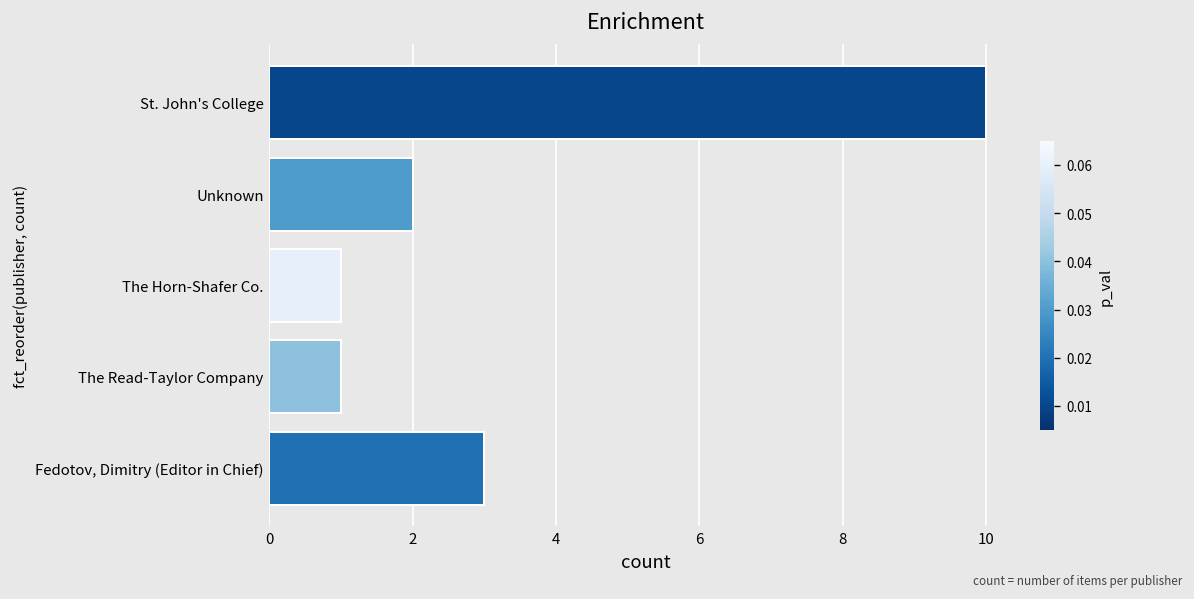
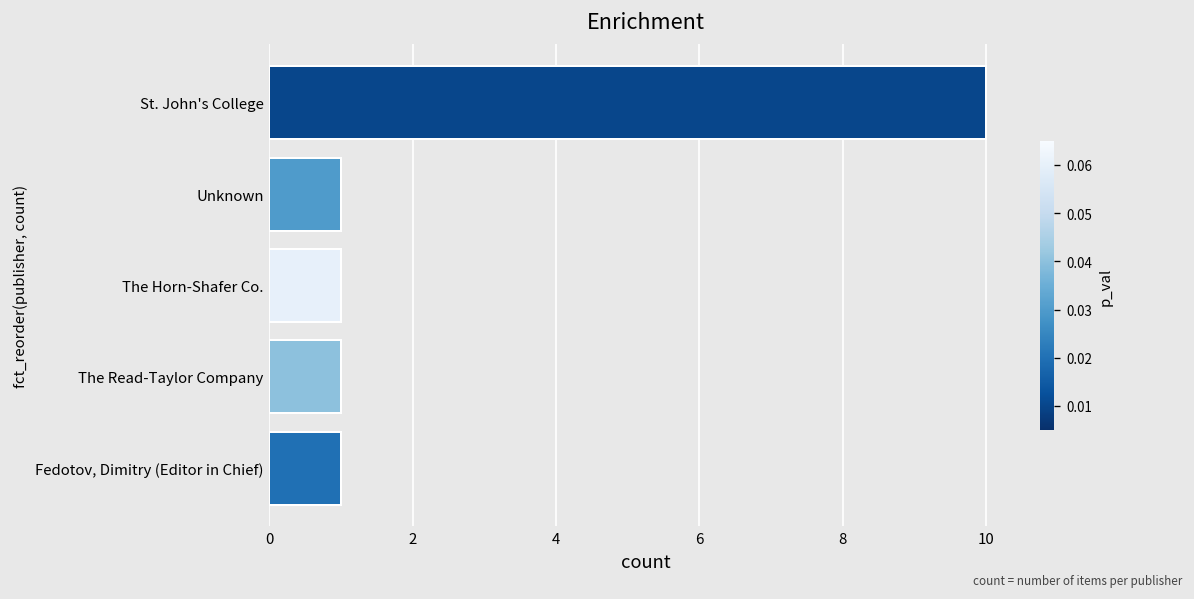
  {
    "St. John's College": 10,
-   "Unknown": 2,
+   "Unknown": 1,
    "The Horn-Shafer Co.": 1,
    "The Read-Taylor Company": 1,
-   "Fedotov, Dimitry (Editor in Chief)": 3
+   "Fedotov, Dimitry (Editor in Chief)": 1
  }
